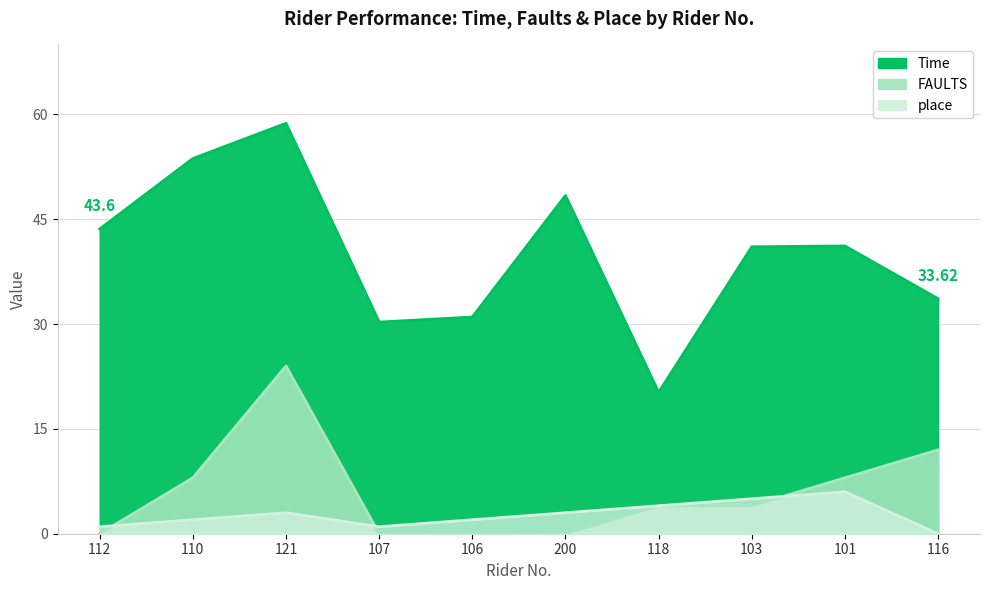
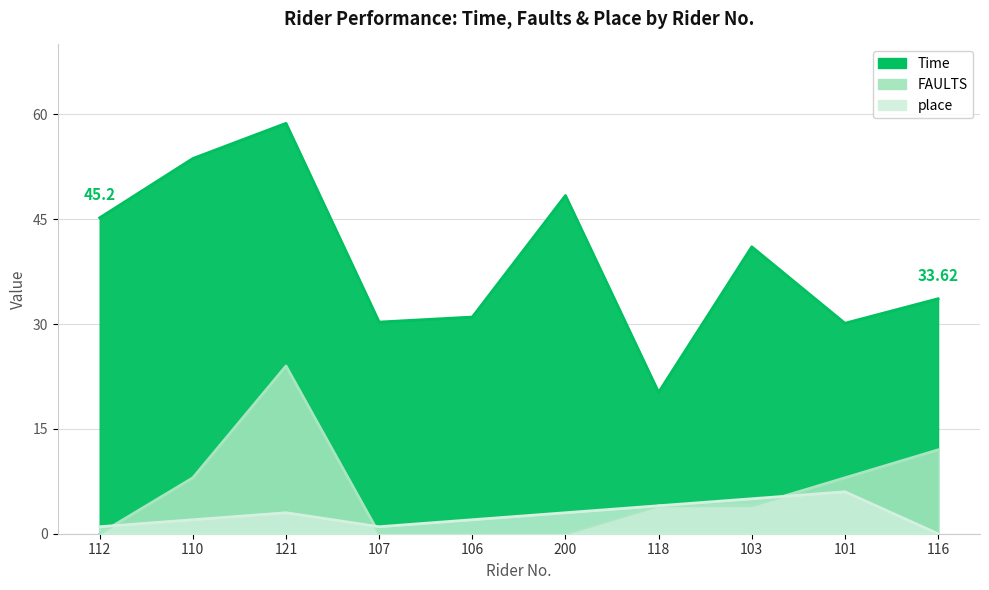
  {
    "Time": {
-     "112": 43.6,
-     "101": 41,
+     "112": 45.2,
+     "101": 30,
      "116": 33.62
    }
  }
